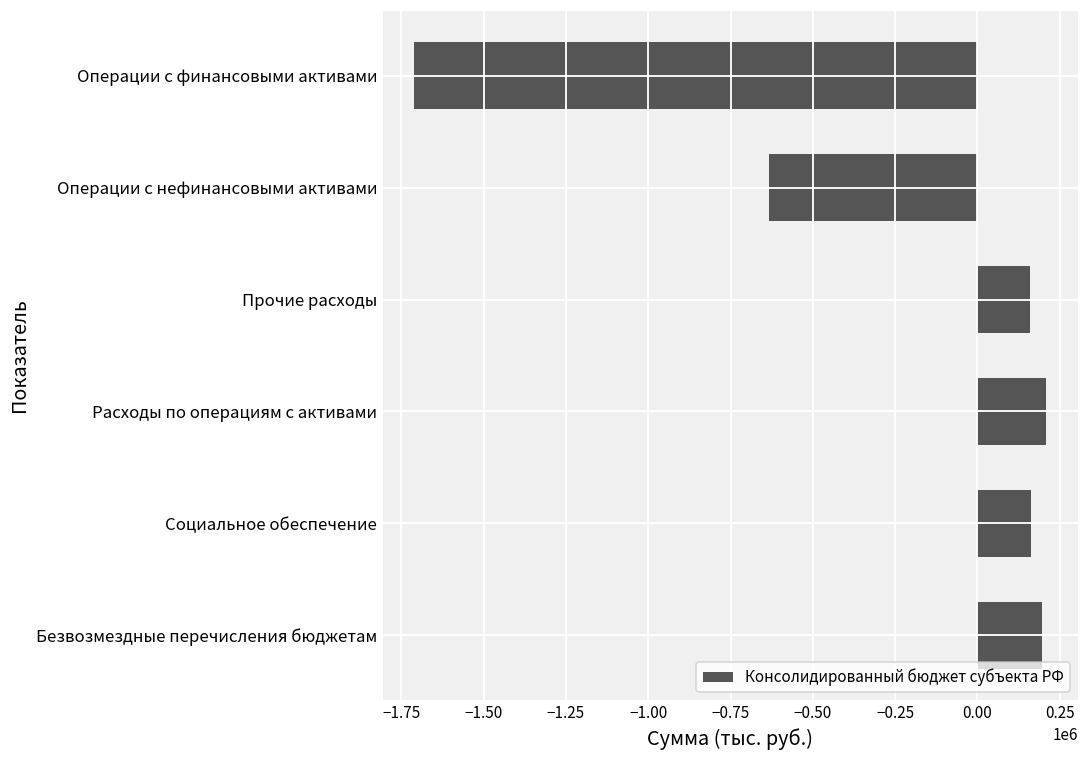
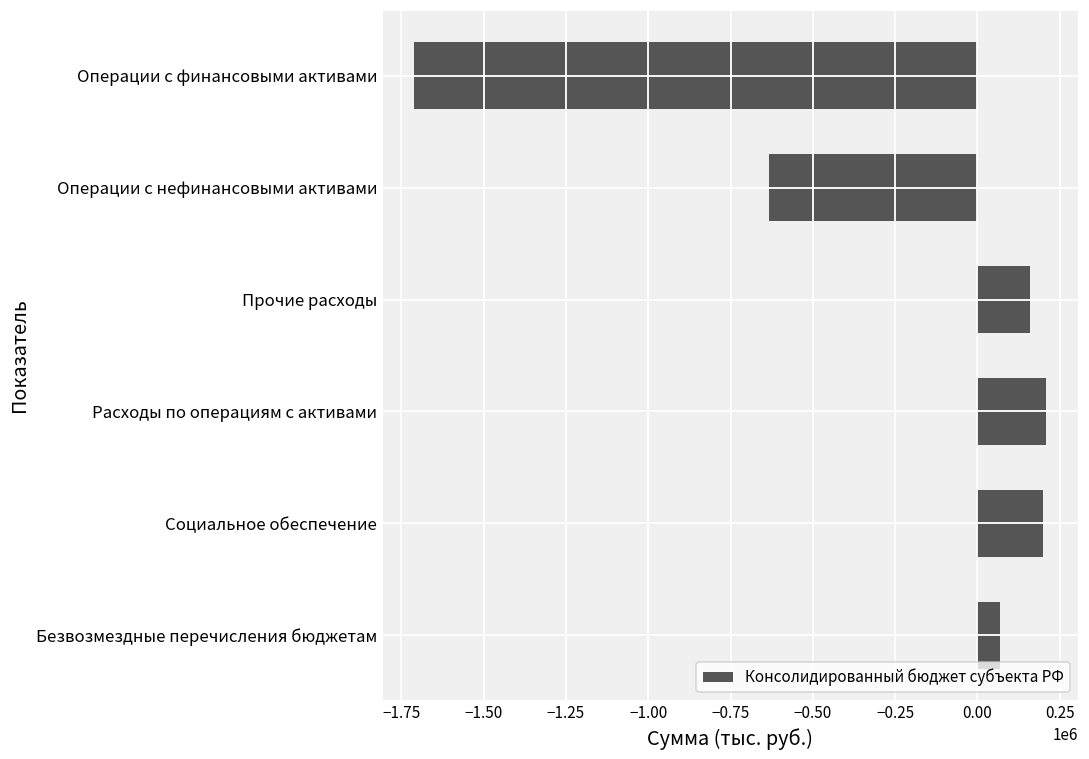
  {
    "Операции с финансовыми активами": -1710000,
    "Операции с нефинансовыми активами": -630000,
    "Прочие расходы": 160000,
    "Расходы по операциям с активами": 210000,
-   "Социальное обеспечение": 160000,
-   "Безвозмездные перечисления бюджетам": 200000
+   "Социальное обеспечение": 200000,
+   "Безвозмездные перечисления бюджетам": 70000
  }
